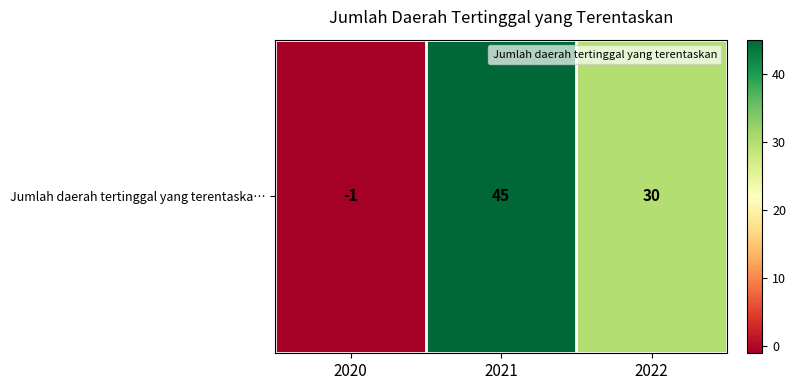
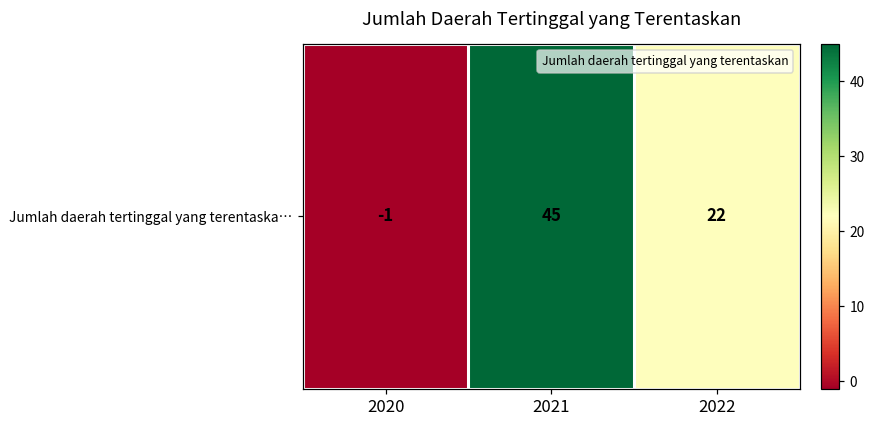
  {
    "Jumlah daerah tertinggal yang terentaska…": {
      "2020": -1,
      "2021": 45,
-     "2022": 30
+     "2022": 22
    }
  }
